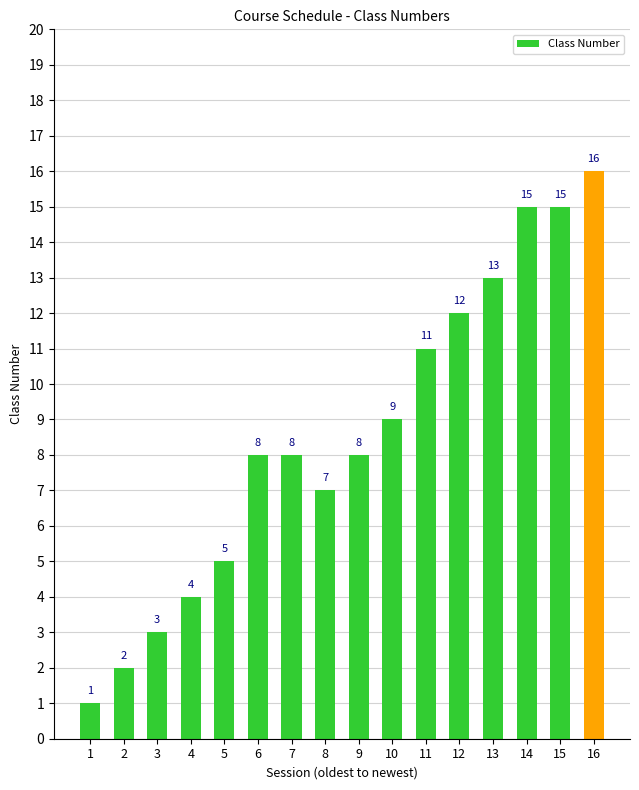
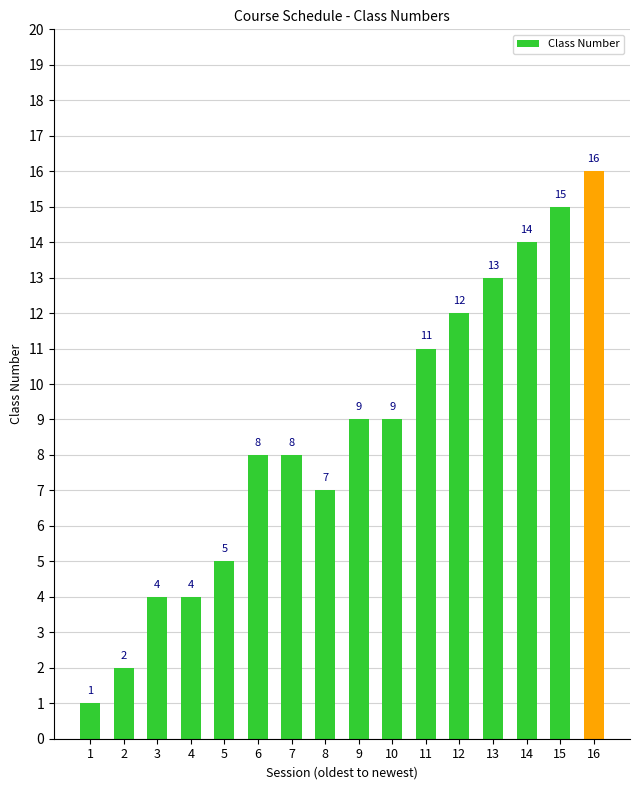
  {
    "1": 1,
    "2": 2,
-   "3": 3,
+   "3": 4,
    "4": 4,
    "5": 5,
    "6": 8,
    "7": 8,
    "8": 7,
-   "9": 8,
+   "9": 9,
    "10": 9,
    "11": 11,
    "12": 12,
    "13": 13,
-   "14": 15,
+   "14": 14,
    "15": 15,
    "16": 16
  }
